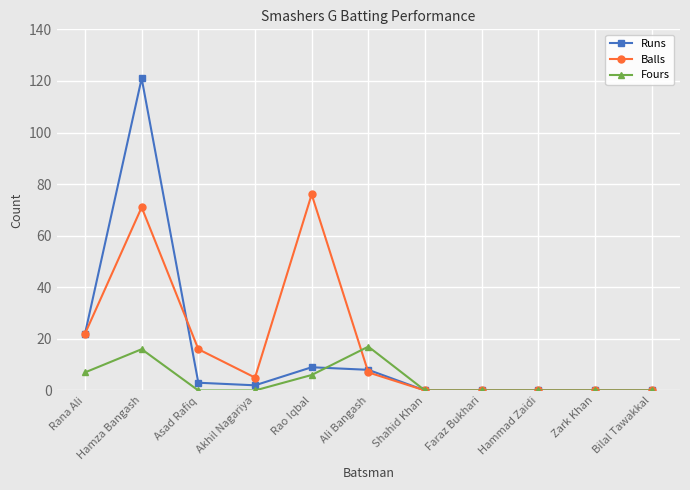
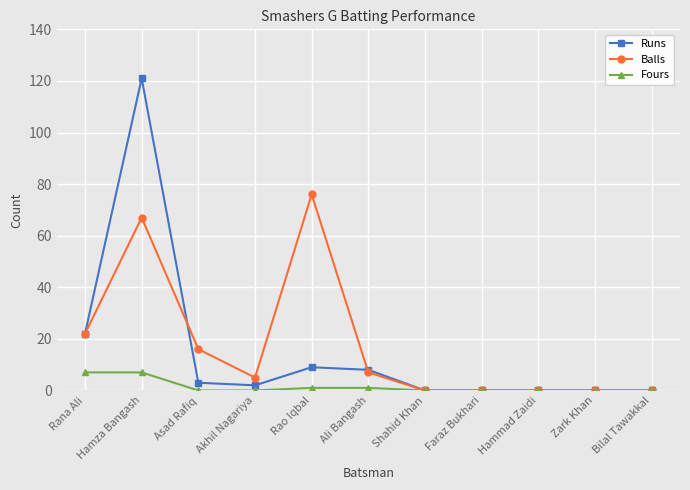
  {
    "Runs": {
      "Hamza Bangash": 121,
      "Asad Rafiq": 3,
      "Akhil Nagariya": 2,
      "Rao Iqbal": 9,
      "Ali Bangash": 8
    },
    "Balls": {
-     "Hamza Bangash": 71,
+     "Hamza Bangash": 67,
      "Asad Rafiq": 16,
      "Akhil Nagariya": 5,
      "Rao Iqbal": 76,
      "Ali Bangash": 7
    },
    "Fours": {
      "Rana Ali": 7,
-     "Hamza Bangash": 16,
+     "Hamza Bangash": 7,
      "Asad Rafiq": 0,
      "Akhil Nagariya": 0,
-     "Rao Iqbal": 6,
-     "Ali Bangash": 17
+     "Rao Iqbal": 1,
+     "Ali Bangash": 1
    }
  }
